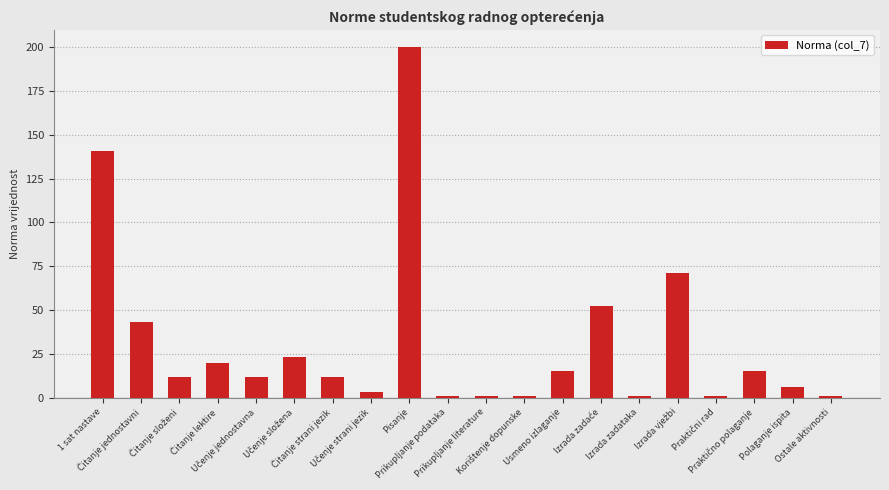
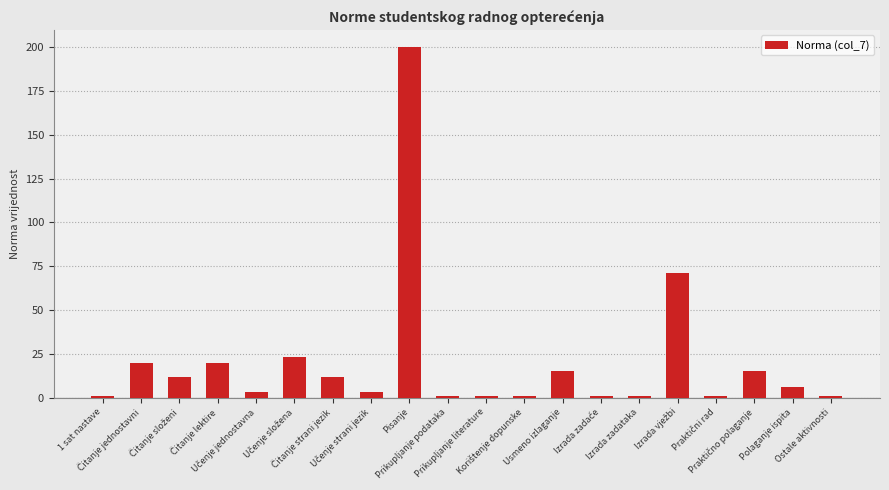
  {
-   "1 sat nastave": 141,
-   "Čitanje jednostavni": 43,
+   "1 sat nastave": 1,
+   "Čitanje jednostavni": 20,
    "Čitanje složeni": 12,
    "Čitanje lektire": 20,
-   "Učenje jednostavna": 12,
+   "Učenje jednostavna": 3,
    "Učenje složena": 23,
    "Čitanje strani jezik": 12,
    "Učenje strani jezik": 3,
    "Pisanje": 200,
    "Usmeno izlaganje": 15,
-   "Izrada zadaće": 52,
+   "Izrada zadaće": 1,
    "Izrada vježbi": 71,
    "Praktično polaganje": 15,
    "Polaganje ispita": 6
  }
